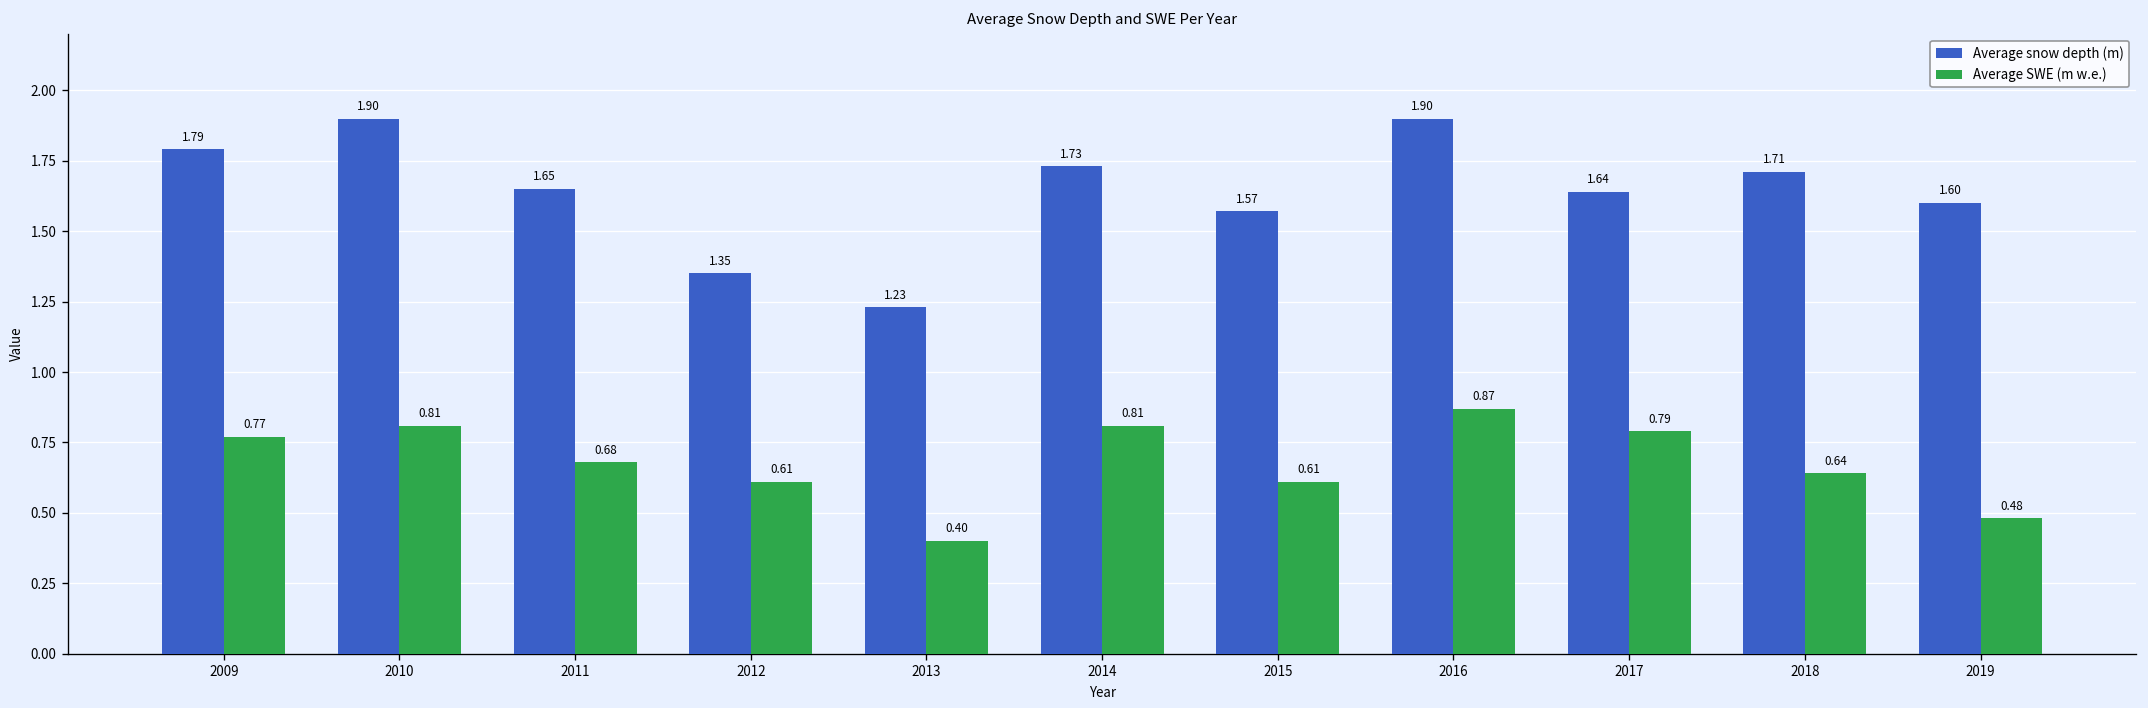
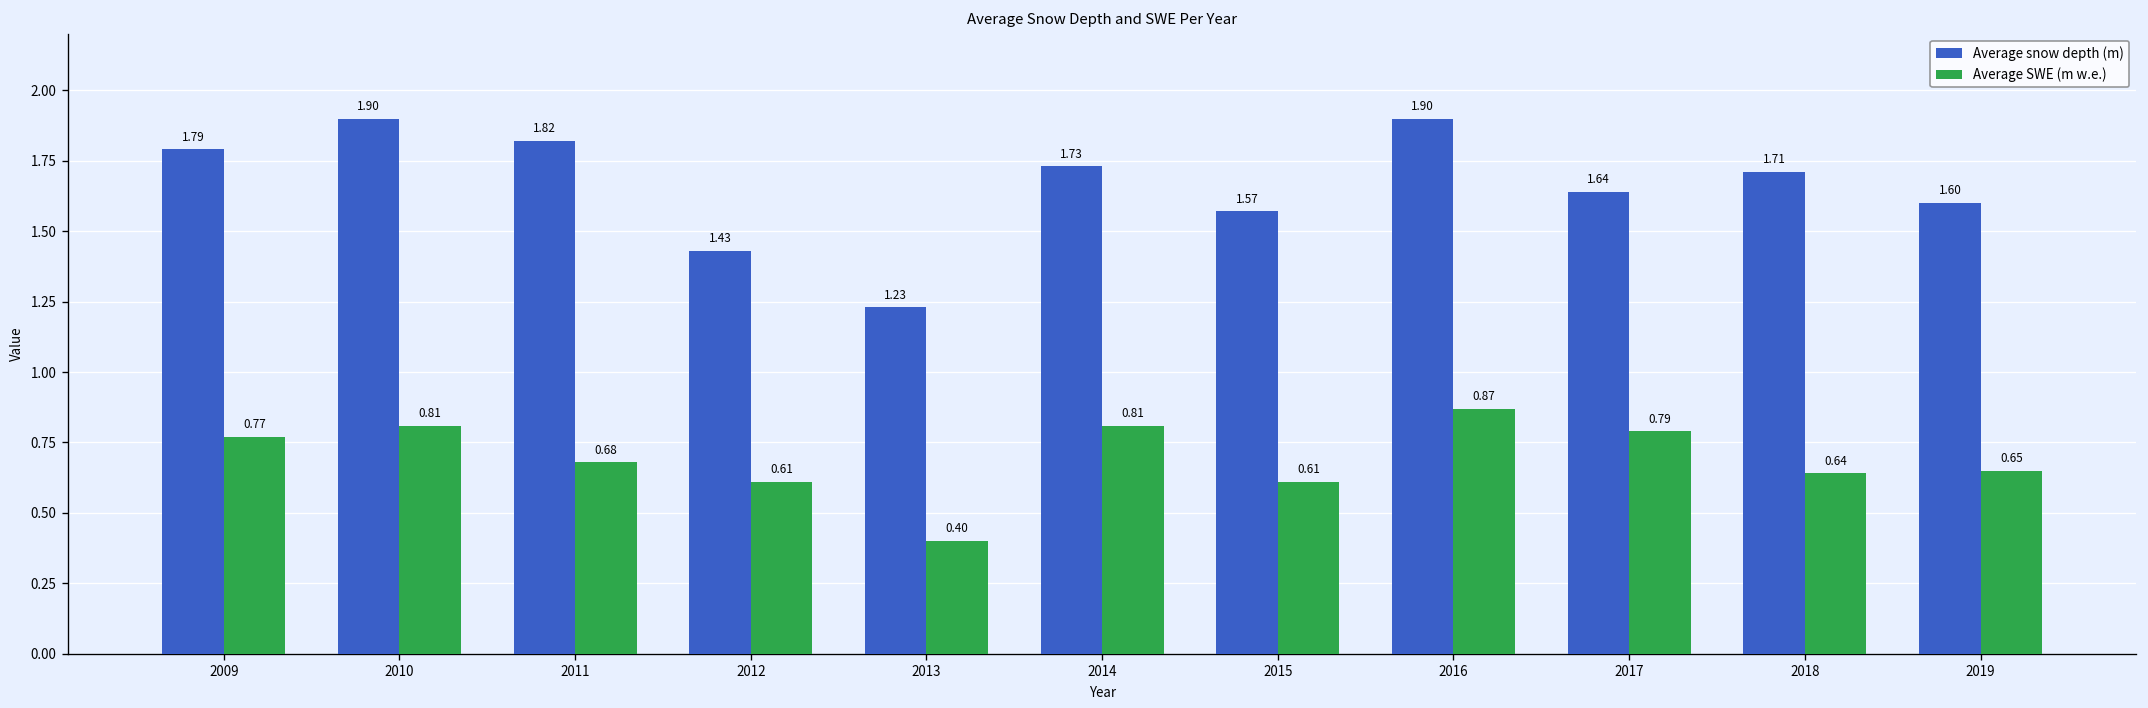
  {
    "Average snow depth (m)": {
      "2009": 1.79,
      "2010": 1.90,
-     "2011": 1.65,
-     "2012": 1.35,
+     "2011": 1.82,
+     "2012": 1.43,
      "2013": 1.23,
      "2014": 1.73,
      "2015": 1.57,
      "2016": 1.90,
      "2017": 1.64,
      "2018": 1.71,
      "2019": 1.60
    },
    "Average SWE (m w.e.)": {
      "2009": 0.77,
      "2010": 0.81,
      "2011": 0.68,
      "2012": 0.61,
      "2013": 0.40,
      "2014": 0.81,
      "2015": 0.61,
      "2016": 0.87,
      "2017": 0.79,
      "2018": 0.64,
-     "2019": 0.48
+     "2019": 0.65
    }
  }
